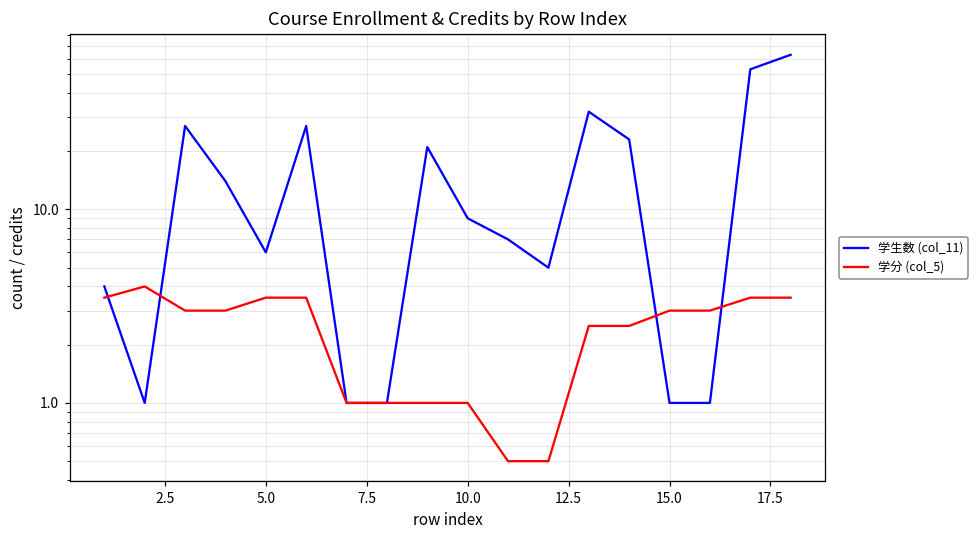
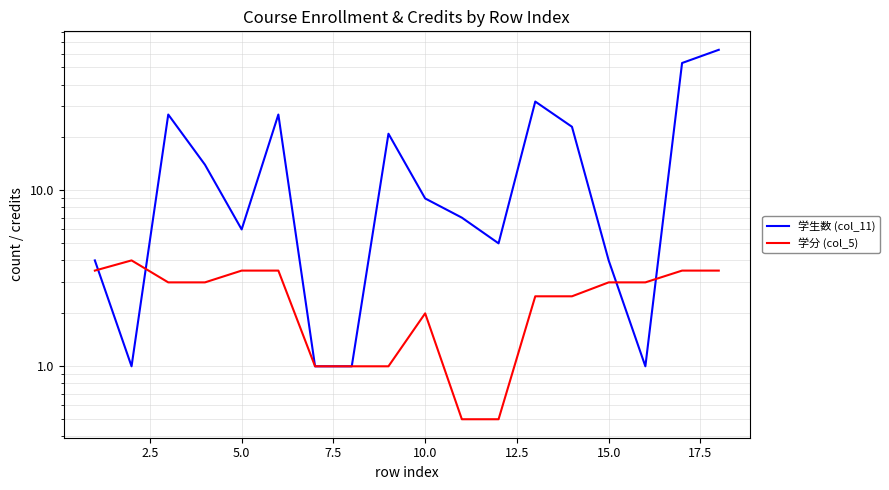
  {
    "学生数 (col_11)": {
      "5.0": 6,
      "10.0": 9,
-     "15.0": 1
+     "15.0": 4
    },
    "学分 (col_5)": {
      "5.0": 3.5,
-     "10.0": 1,
+     "10.0": 2,
      "15.0": 3
    }
  }
